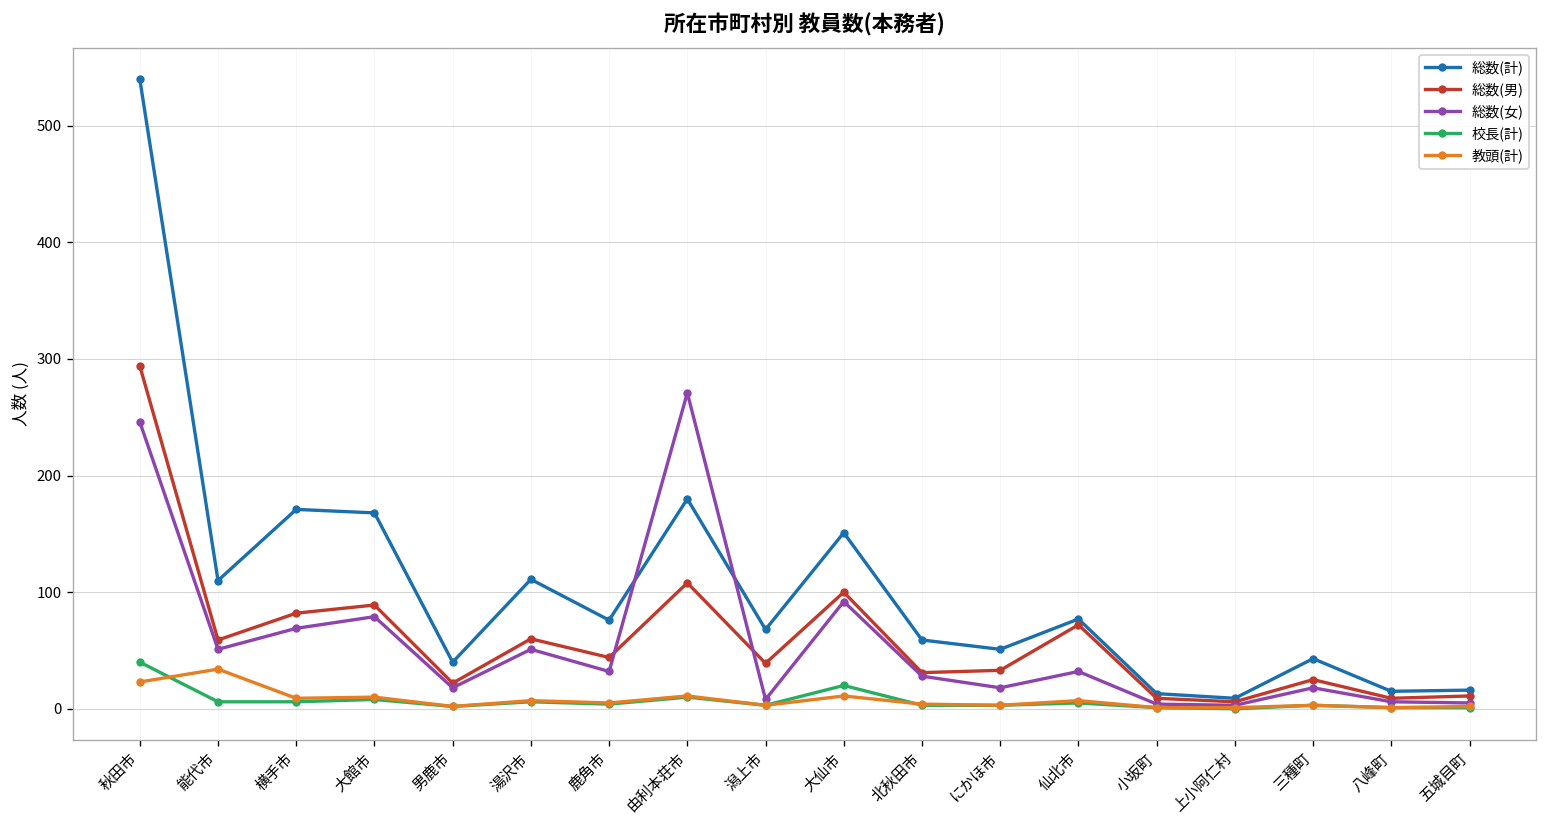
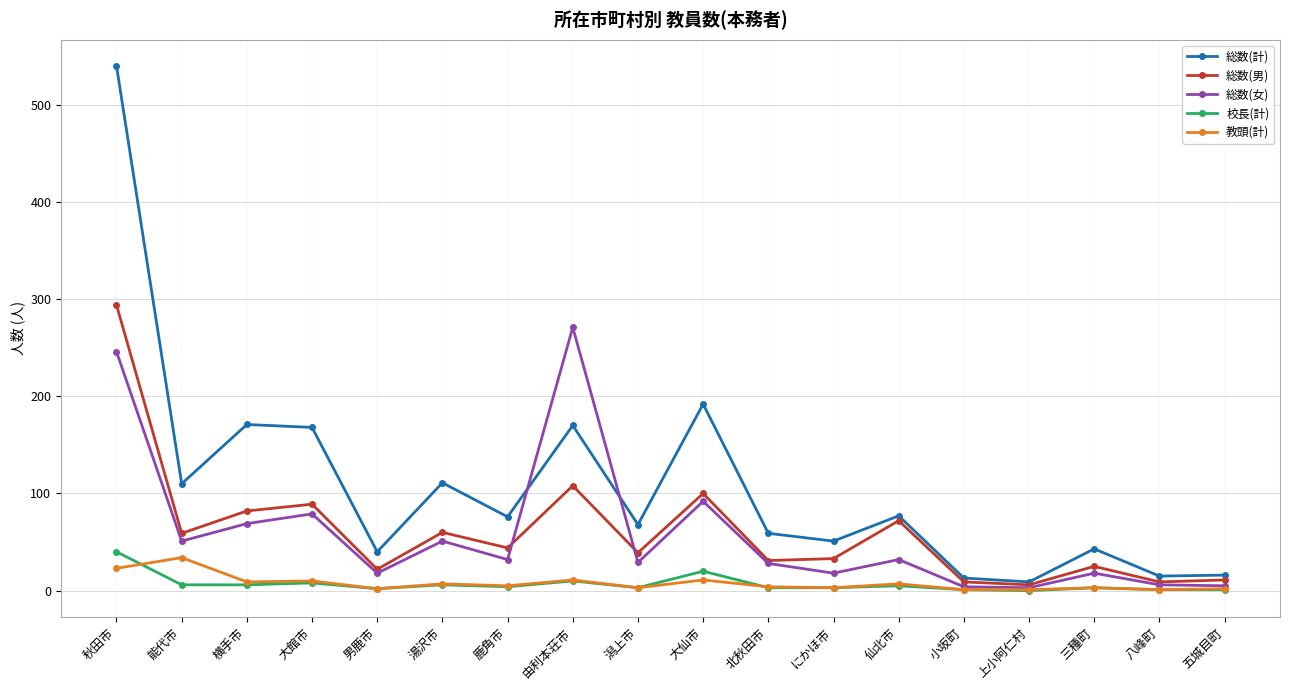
  {
    "総数(計)": {
      "秋田市": 540,
      "能代市": 110,
      "横手市": 170,
      "大館市": 170,
      "男鹿市": 40,
      "湯沢市": 110,
      "鹿角市": 80,
-     "由利本荘市": 180,
+     "由利本荘市": 170,
      "潟上市": 70,
-     "大仙市": 150,
+     "大仙市": 190,
      "北秋田市": 60,
      "にかほ市": 50,
      "仙北市": 80,
      "小坂町": 10,
      "上小阿仁村": 10,
      "三種町": 40,
      "八峰町": 20,
      "五城目町": 20
    },
    "総数(男)": {
      "秋田市": 290,
      "能代市": 60,
      "横手市": 80,
      "大館市": 90,
      "男鹿市": 20,
      "湯沢市": 60,
      "鹿角市": 40,
      "由利本荘市": 110,
      "潟上市": 40,
      "大仙市": 100,
      "北秋田市": 30,
      "にかほ市": 30,
      "仙北市": 70,
      "小坂町": 10,
      "上小阿仁村": 10,
      "三種町": 30,
      "八峰町": 10,
      "五城目町": 10
    },
    "総数(女)": {
      "秋田市": 250,
      "能代市": 50,
      "横手市": 70,
      "大館市": 80,
      "男鹿市": 20,
      "湯沢市": 50,
      "鹿角市": 30,
      "由利本荘市": 270,
-     "潟上市": 10,
+     "潟上市": 30,
      "大仙市": 90,
      "北秋田市": 30,
      "にかほ市": 20,
      "仙北市": 30,
      "小坂町": 0,
      "三種町": 20,
      "八峰町": 10,
      "五城目町": 10
    },
    "校長(計)": {
      "秋田市": 40,
      "能代市": 10,
      "横手市": 10,
      "大仙市": 20
    },
    "教頭(計)": {
      "秋田市": 20,
      "能代市": 30,
      "横手市": 10,
      "大仙市": 10
    }
  }
